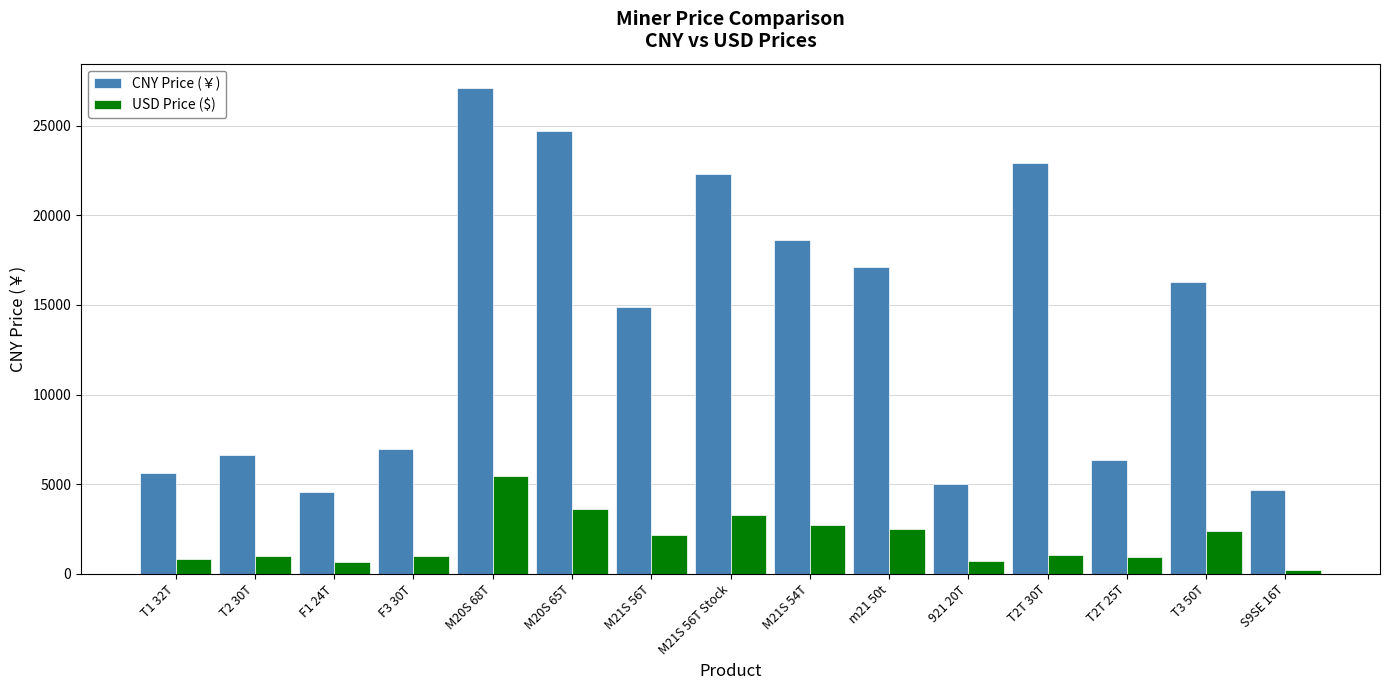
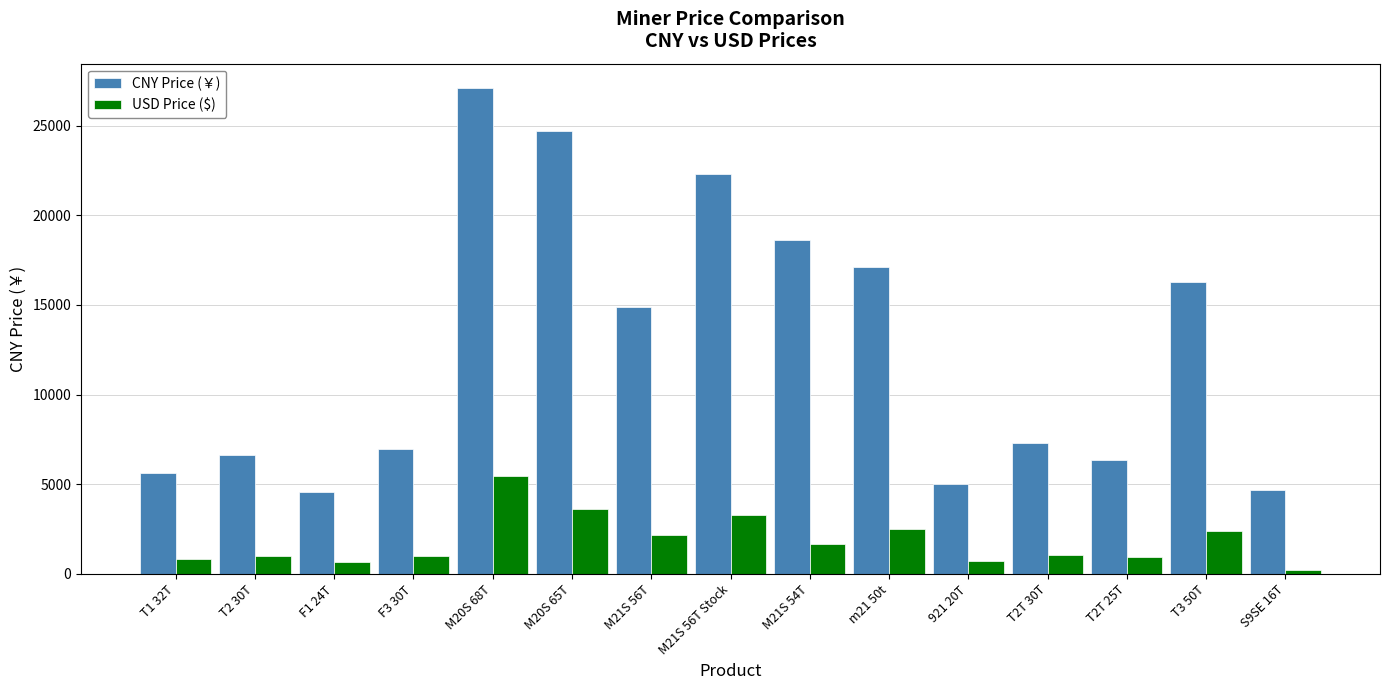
  {
    "CNY Price (￥)": {
      "T1 32T": 5600,
      "T2 30T": 6700,
      "F1 24T": 4600,
      "F3 30T": 7000,
      "M20S 68T": 27100,
      "M20S 65T": 24700,
      "M21S 56T": 14900,
      "M21S 56T Stock": 22300,
      "M21S 54T": 18600,
      "m21 50t": 17100,
      "921 20T": 5000,
-     "T2T 30T": 22900,
+     "T2T 30T": 7300,
      "T2T 25T": 6400,
      "T3 50T": 16300,
      "S9SE 16T": 4700
    },
    "USD Price ($)": {
      "T1 32T": 800,
      "T2 30T": 1000,
      "F1 24T": 700,
      "F3 30T": 1000,
      "M20S 68T": 5500,
      "M20S 65T": 3600,
      "M21S 56T": 2200,
      "M21S 56T Stock": 3300,
-     "M21S 54T": 2700,
+     "M21S 54T": 1700,
      "m21 50t": 2500,
      "921 20T": 700,
      "T2T 30T": 1100,
      "T2T 25T": 900,
      "T3 50T": 2400,
      "S9SE 16T": 200
    }
  }
